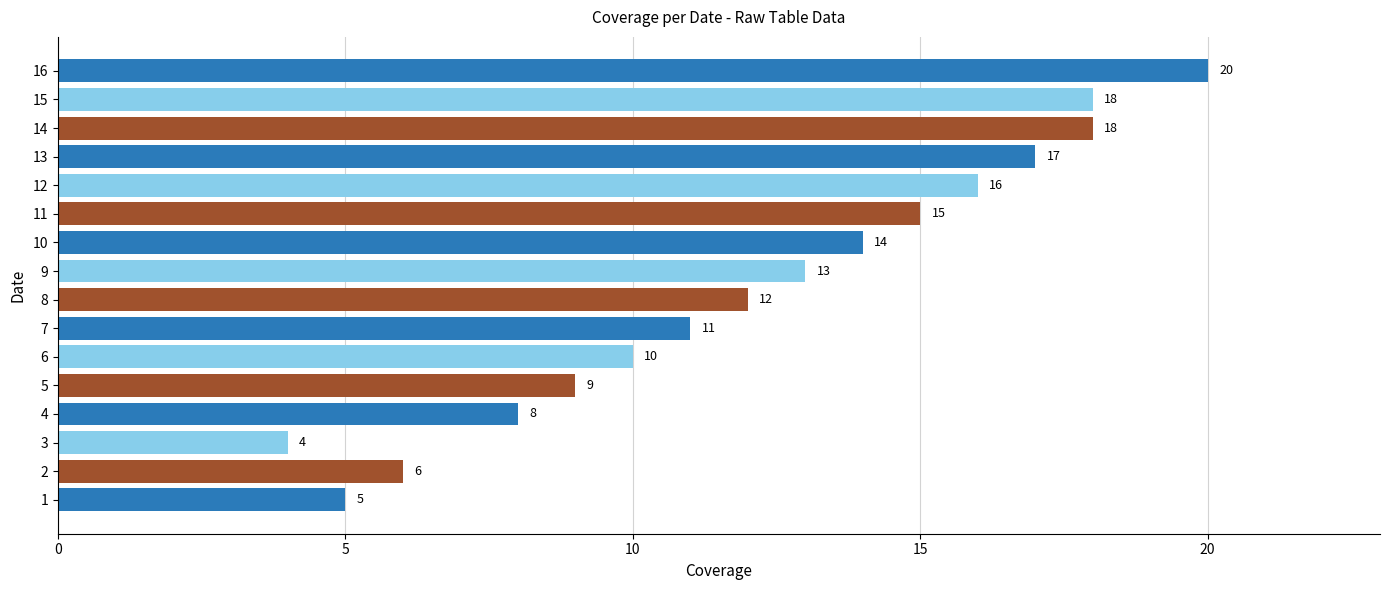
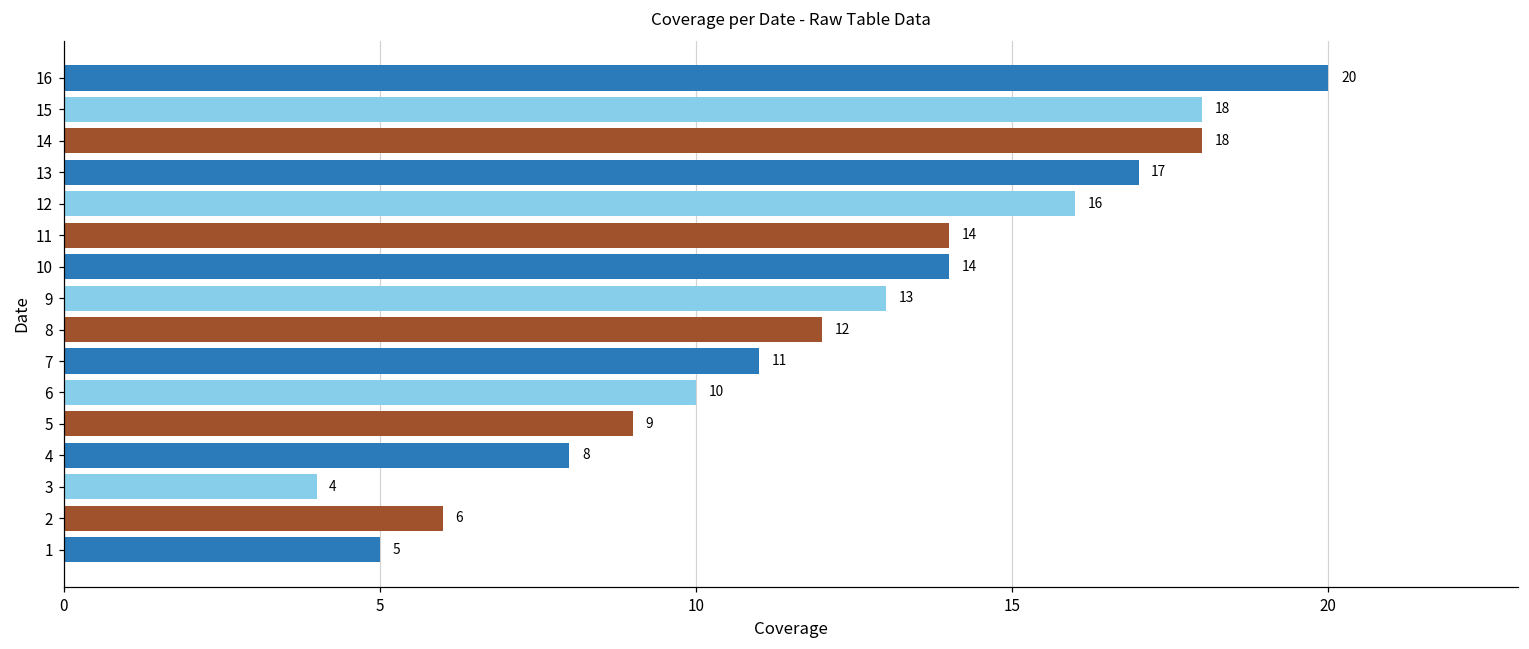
  {
    "16": 20,
    "15": 18,
    "14": 18,
    "13": 17,
    "12": 16,
-   "11": 15,
+   "11": 14,
    "10": 14,
    "9": 13,
    "8": 12,
    "7": 11,
    "6": 10,
    "5": 9,
    "4": 8,
    "3": 4,
    "2": 6,
    "1": 5
  }
